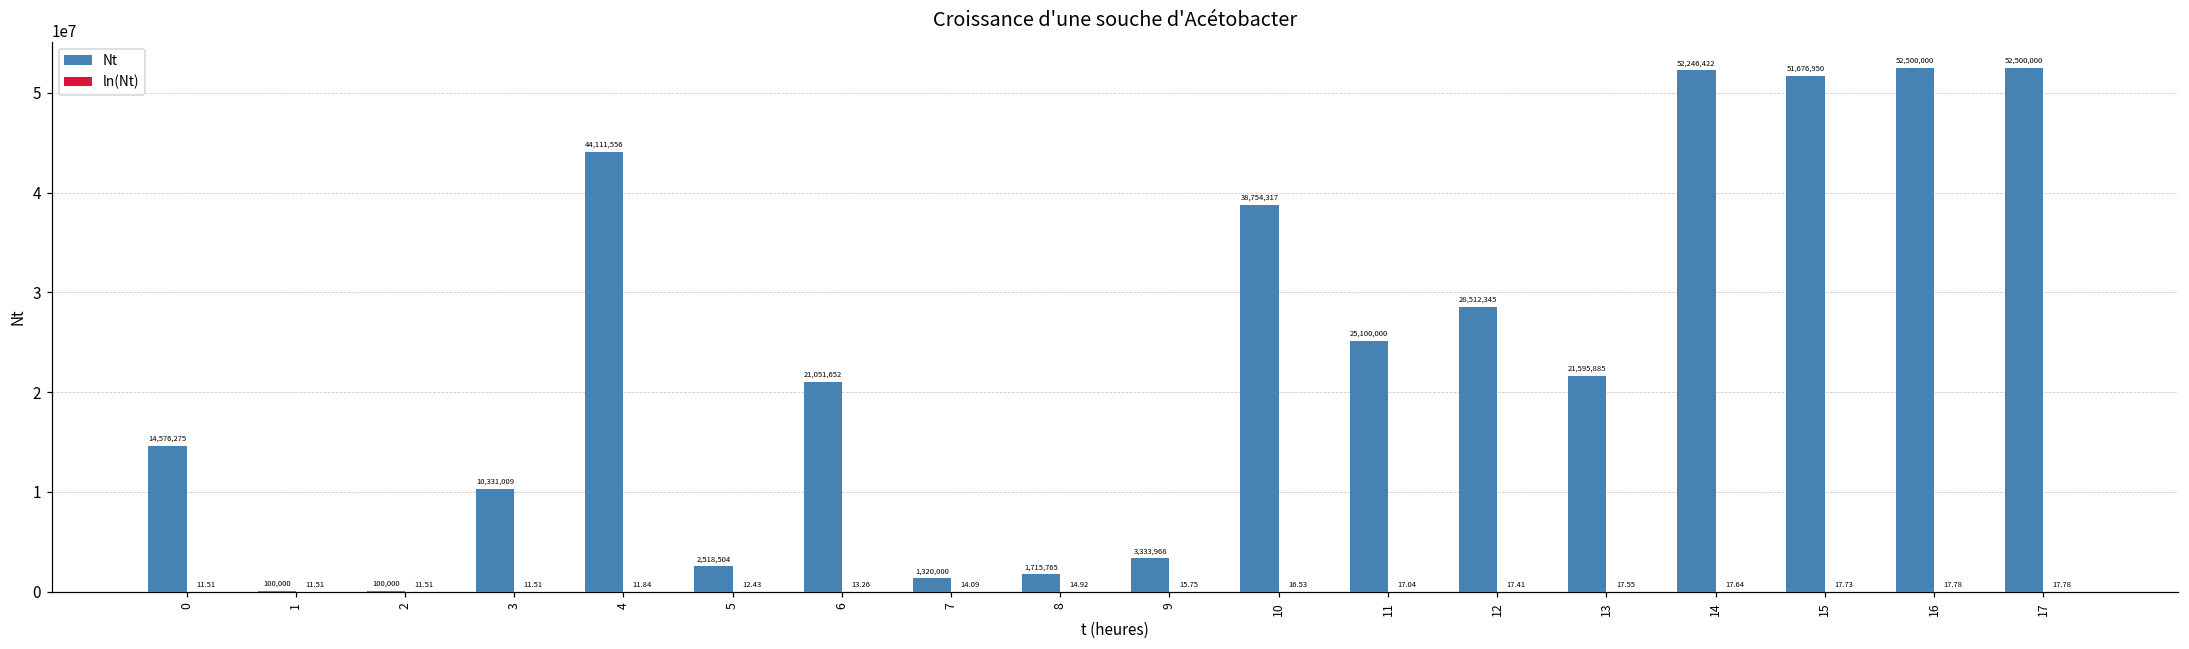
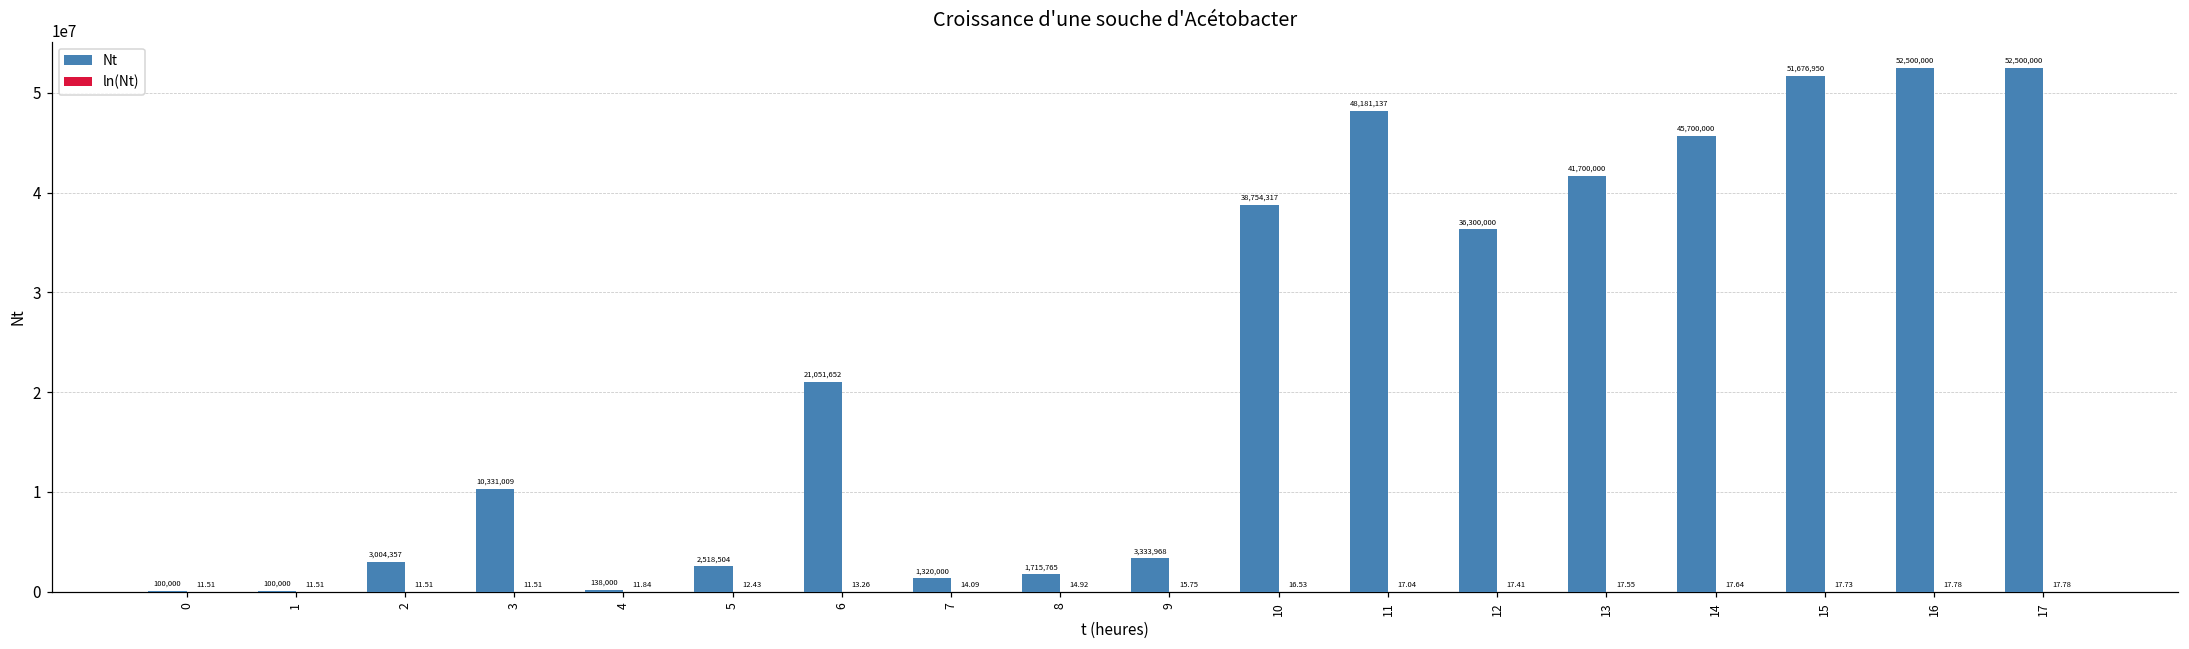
  {
    "Nt": {
-     "0": "14,576,275",
+     "0": "100,000",
      "1": "100,000",
-     "2": "100,000",
+     "2": "3,004,357",
      "3": "10,331,009",
-     "4": "44,111,556",
+     "4": "138,000",
      "5": "2,518,504",
      "6": "21,051,652",
      "7": "1,320,000",
      "8": "1,715,765",
      "9": "3,333,968",
      "10": "38,754,317",
-     "11": "25,100,000",
-     "12": "28,512,345",
-     "13": "21,595,885",
-     "14": "52,246,422",
+     "11": "48,181,137",
+     "12": "36,300,000",
+     "13": "41,700,000",
+     "14": "45,700,000",
      "15": "51,676,950",
      "16": "52,500,000",
      "17": "52,500,000"
    },
    "ln(Nt)": {
      "0": "11.51",
      "1": "11.51",
      "2": "11.51",
      "3": "11.51",
      "4": "11.84",
      "5": "12.43",
      "6": "13.26",
      "7": "14.09",
      "8": "14.92",
      "9": "15.75",
      "10": "16.53",
      "11": "17.04",
      "12": "17.41",
      "13": "17.55",
      "14": "17.64",
      "15": "17.73",
      "16": "17.78",
      "17": "17.78"
    }
  }
